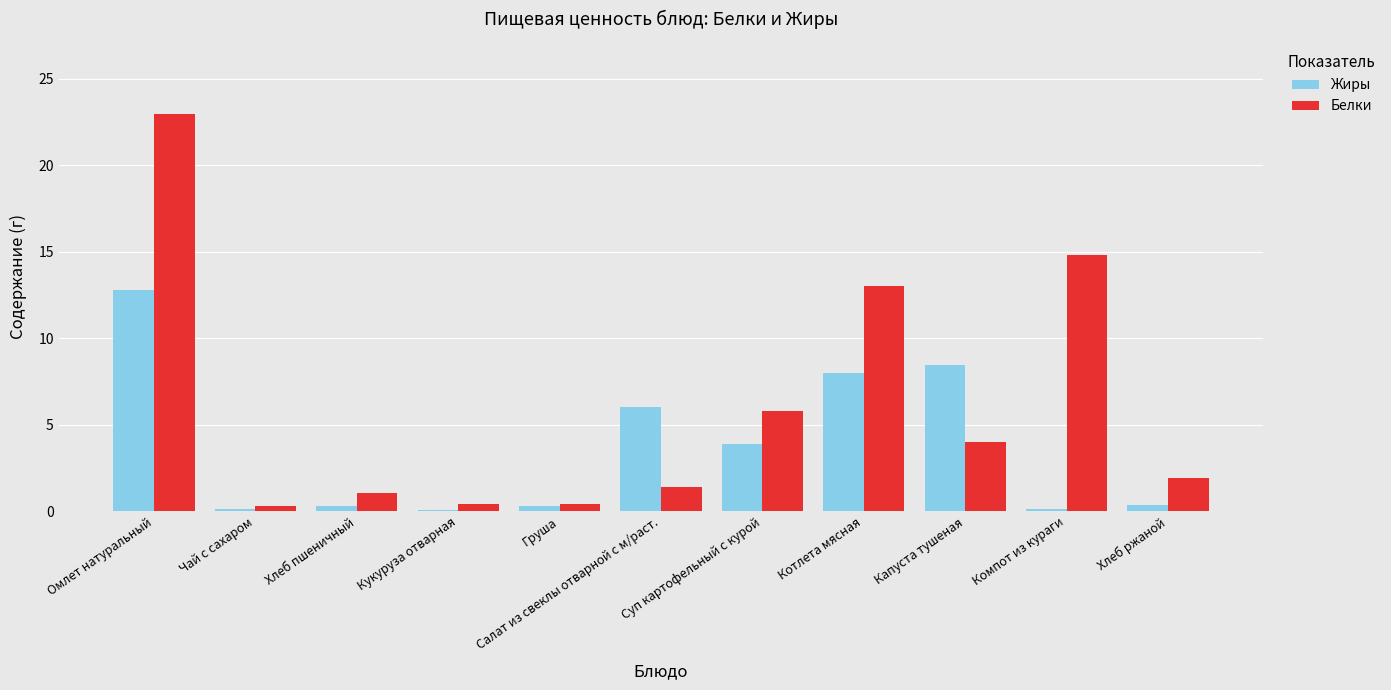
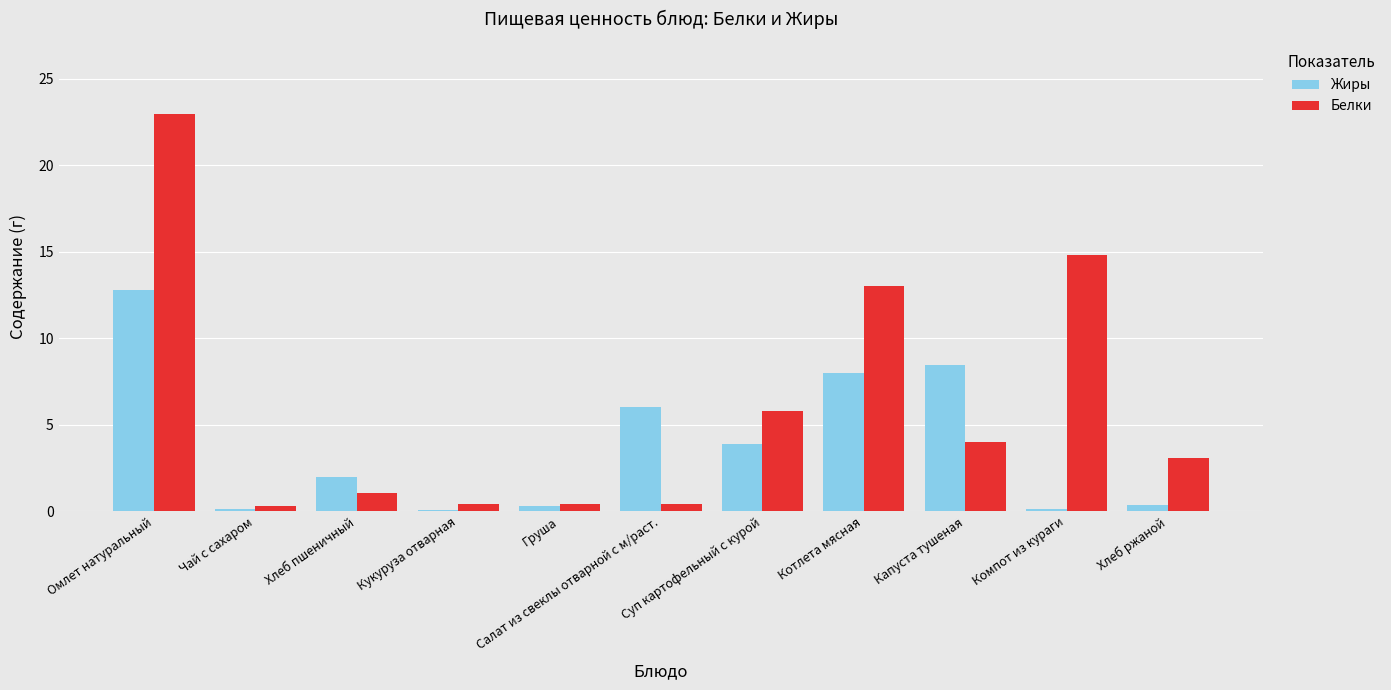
  {
    "Жиры": {
      "Омлет натуральный": 12.8,
-     "Хлеб пшеничный": 0.3,
+     "Хлеб пшеничный": 2.0,
      "Груша": 0.3,
      "Салат из свеклы отварной с м/раст.": 6.0,
      "Суп картофельный с курой": 3.9,
      "Котлета мясная": 8.0,
      "Капуста тушеная": 8.4,
      "Хлеб ржаной": 0.3
    },
    "Белки": {
      "Омлет натуральный": 23.0,
      "Чай с сахаром": 0.3,
      "Хлеб пшеничный": 1.0,
      "Кукуруза отварная": 0.4,
      "Груша": 0.4,
-     "Салат из свеклы отварной с м/раст.": 1.4,
+     "Салат из свеклы отварной с м/раст.": 0.4,
      "Суп картофельный с курой": 5.8,
      "Котлета мясная": 13.0,
      "Капуста тушеная": 4.0,
      "Компот из кураги": 14.8,
-     "Хлеб ржаной": 1.9
+     "Хлеб ржаной": 3.1
    }
  }
